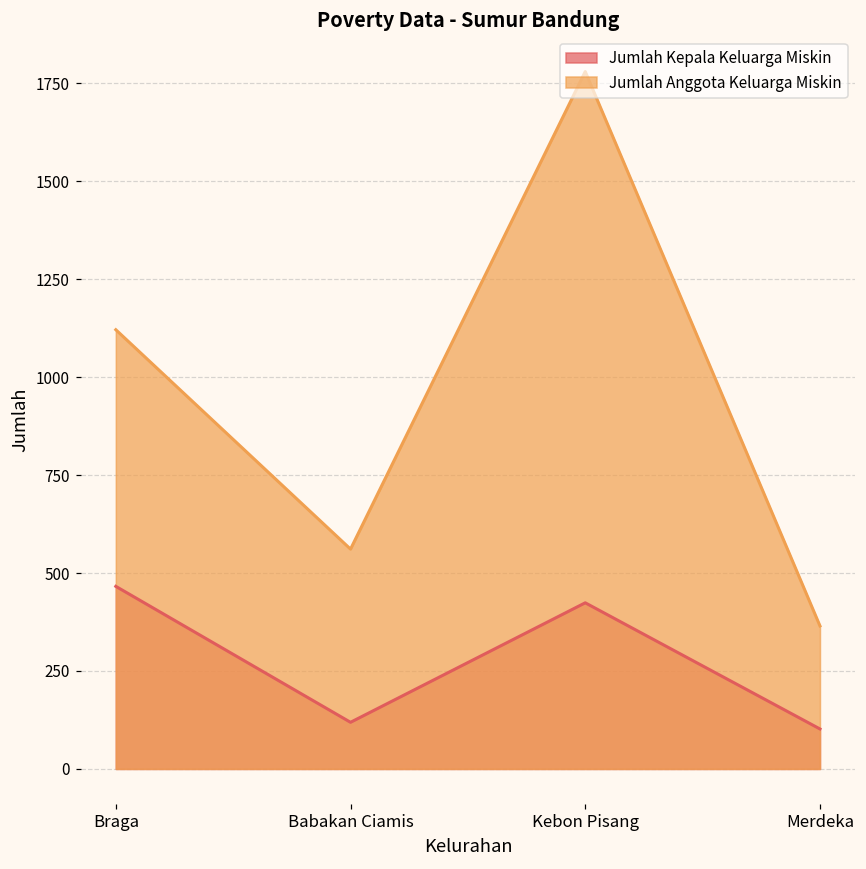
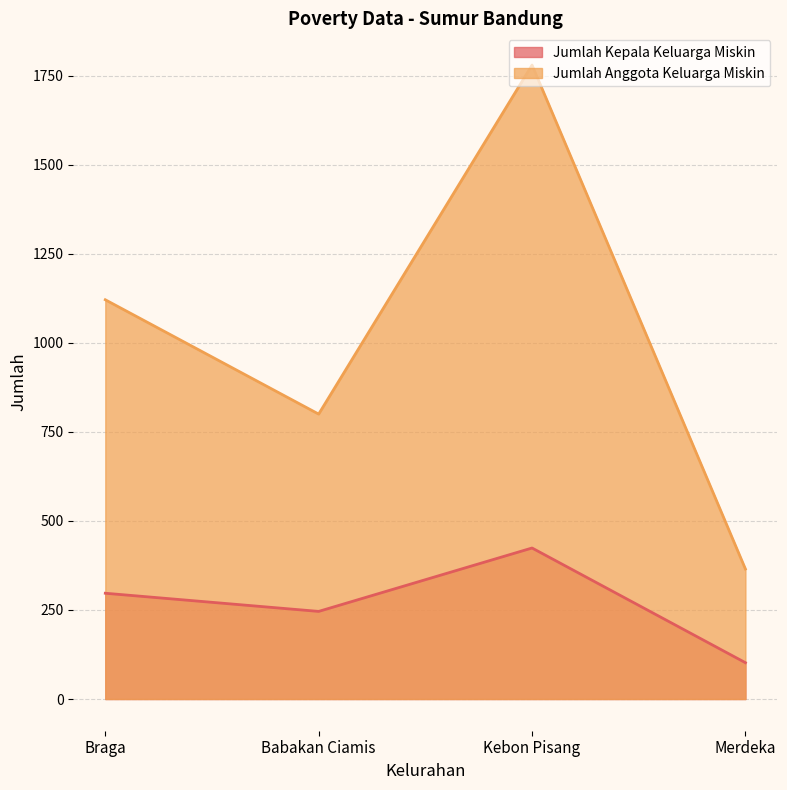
  {
    "Jumlah Kepala Keluarga Miskin": {
-     "Braga": 470,
-     "Babakan Ciamis": 120,
+     "Braga": 300,
+     "Babakan Ciamis": 250,
      "Kebon Pisang": 420,
      "Merdeka": 100
    },
    "Jumlah Anggota Keluarga Miskin": {
      "Braga": 1120,
-     "Babakan Ciamis": 560,
+     "Babakan Ciamis": 800,
      "Merdeka": 370
    }
  }
